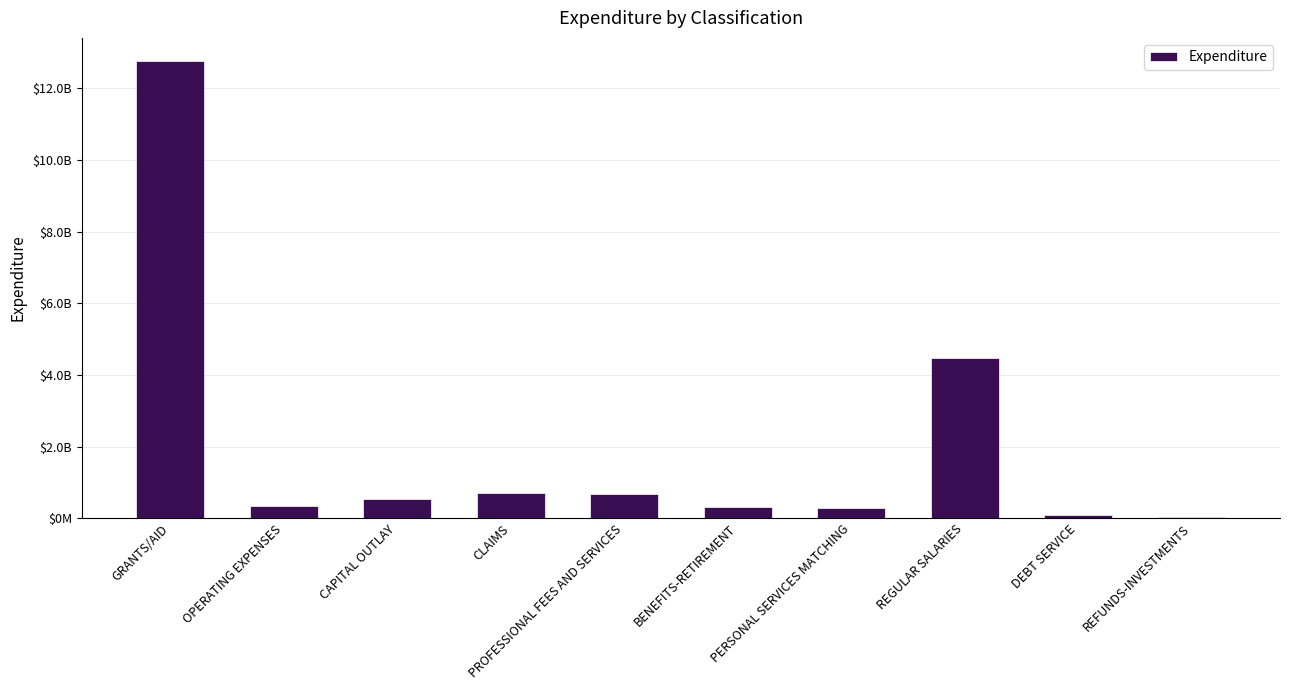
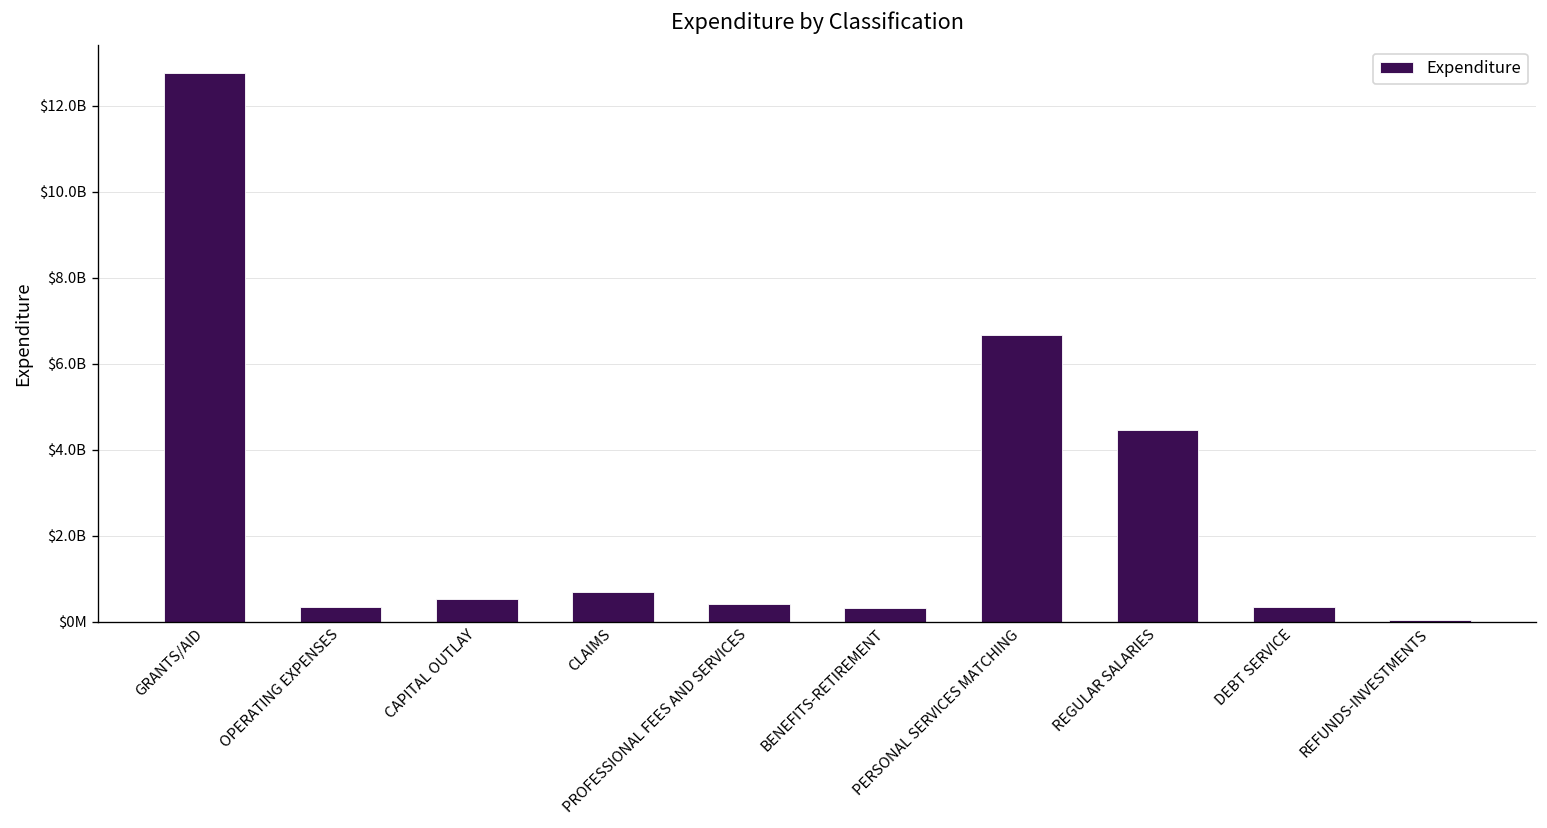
  {
    "GRANTS/AID": "$12800000000",
    "OPERATING EXPENSES": "$300000000",
    "CAPITAL OUTLAY": "$500000000",
    "CLAIMS": "$700000000",
-   "PROFESSIONAL FEES AND SERVICES": "$700000000",
+   "PROFESSIONAL FEES AND SERVICES": "$400000000",
    "BENEFITS-RETIREMENT": "$300000000",
-   "PERSONAL SERVICES MATCHING": "$300000000",
+   "PERSONAL SERVICES MATCHING": "$6700000000",
    "REGULAR SALARIES": "$4500000000",
-   "DEBT SERVICE": "$100000000"
+   "DEBT SERVICE": "$300000000"
  }
